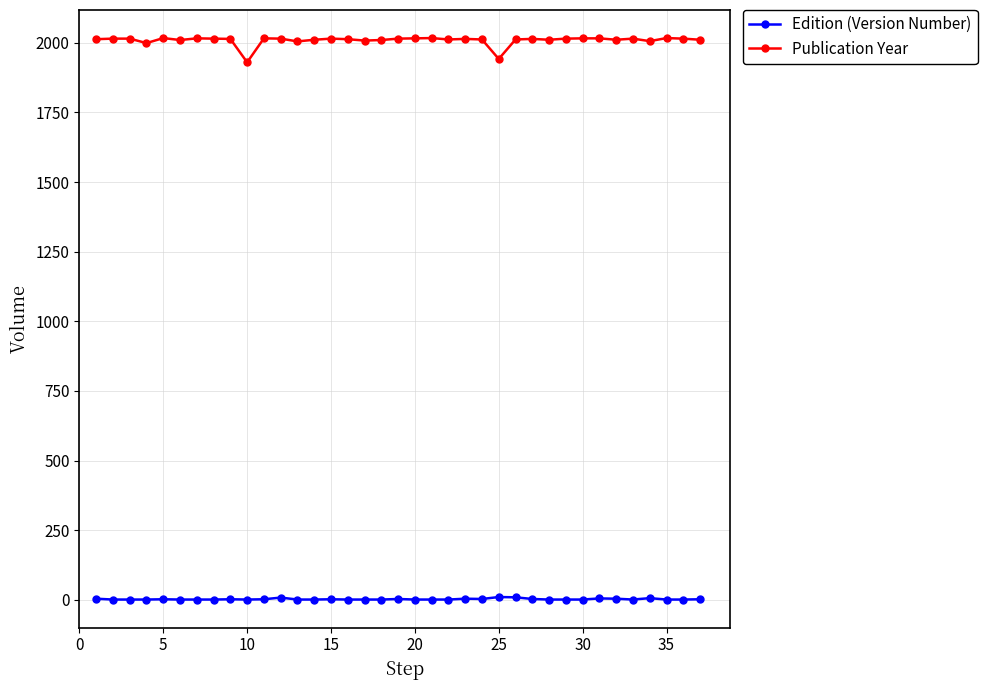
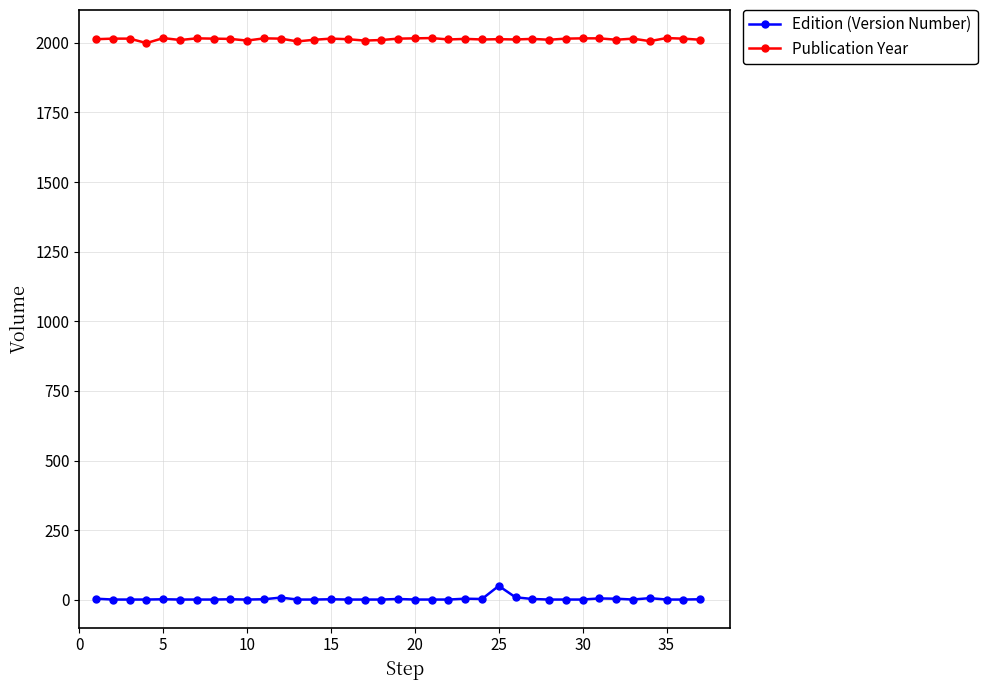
  {
    "Edition (Version Number)": {
      "5": 0,
      "10": 0,
      "15": 0,
      "20": 0,
-     "25": 10,
+     "25": 50,
      "30": 0,
      "35": 0
    },
    "Publication Year": {
      "5": 2020,
-     "10": 1930,
+     "10": 2010,
      "15": 2020,
      "20": 2020,
-     "25": 1940,
+     "25": 2010,
      "30": 2020,
      "35": 2020
    }
  }
